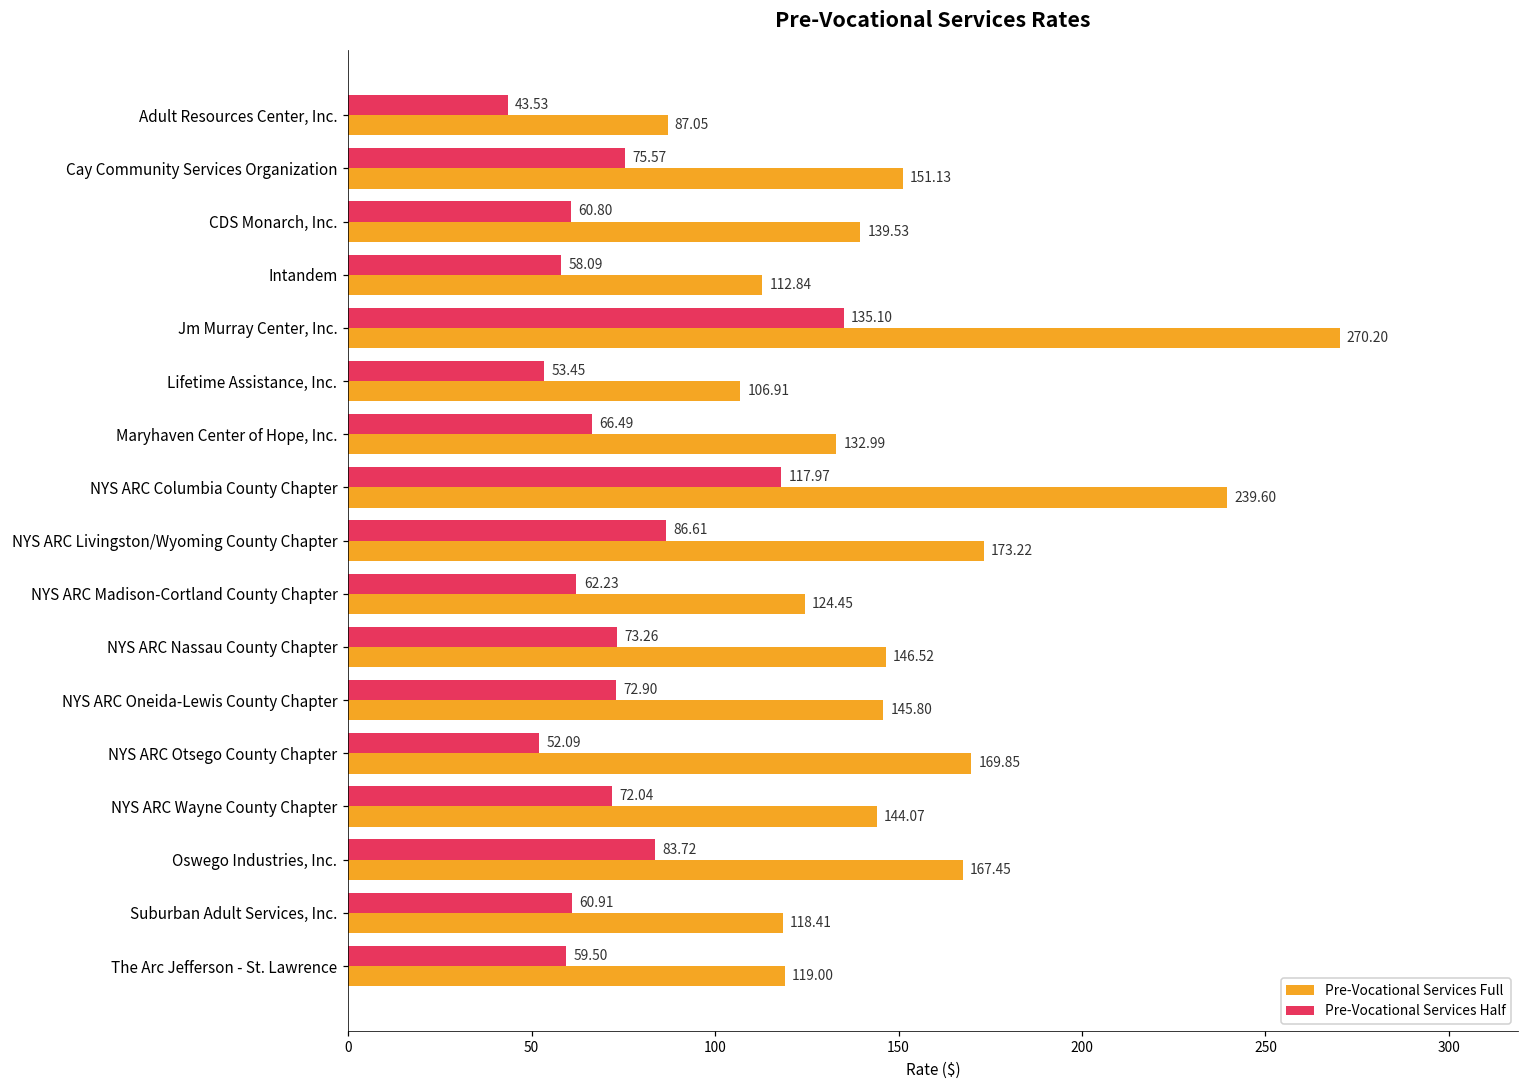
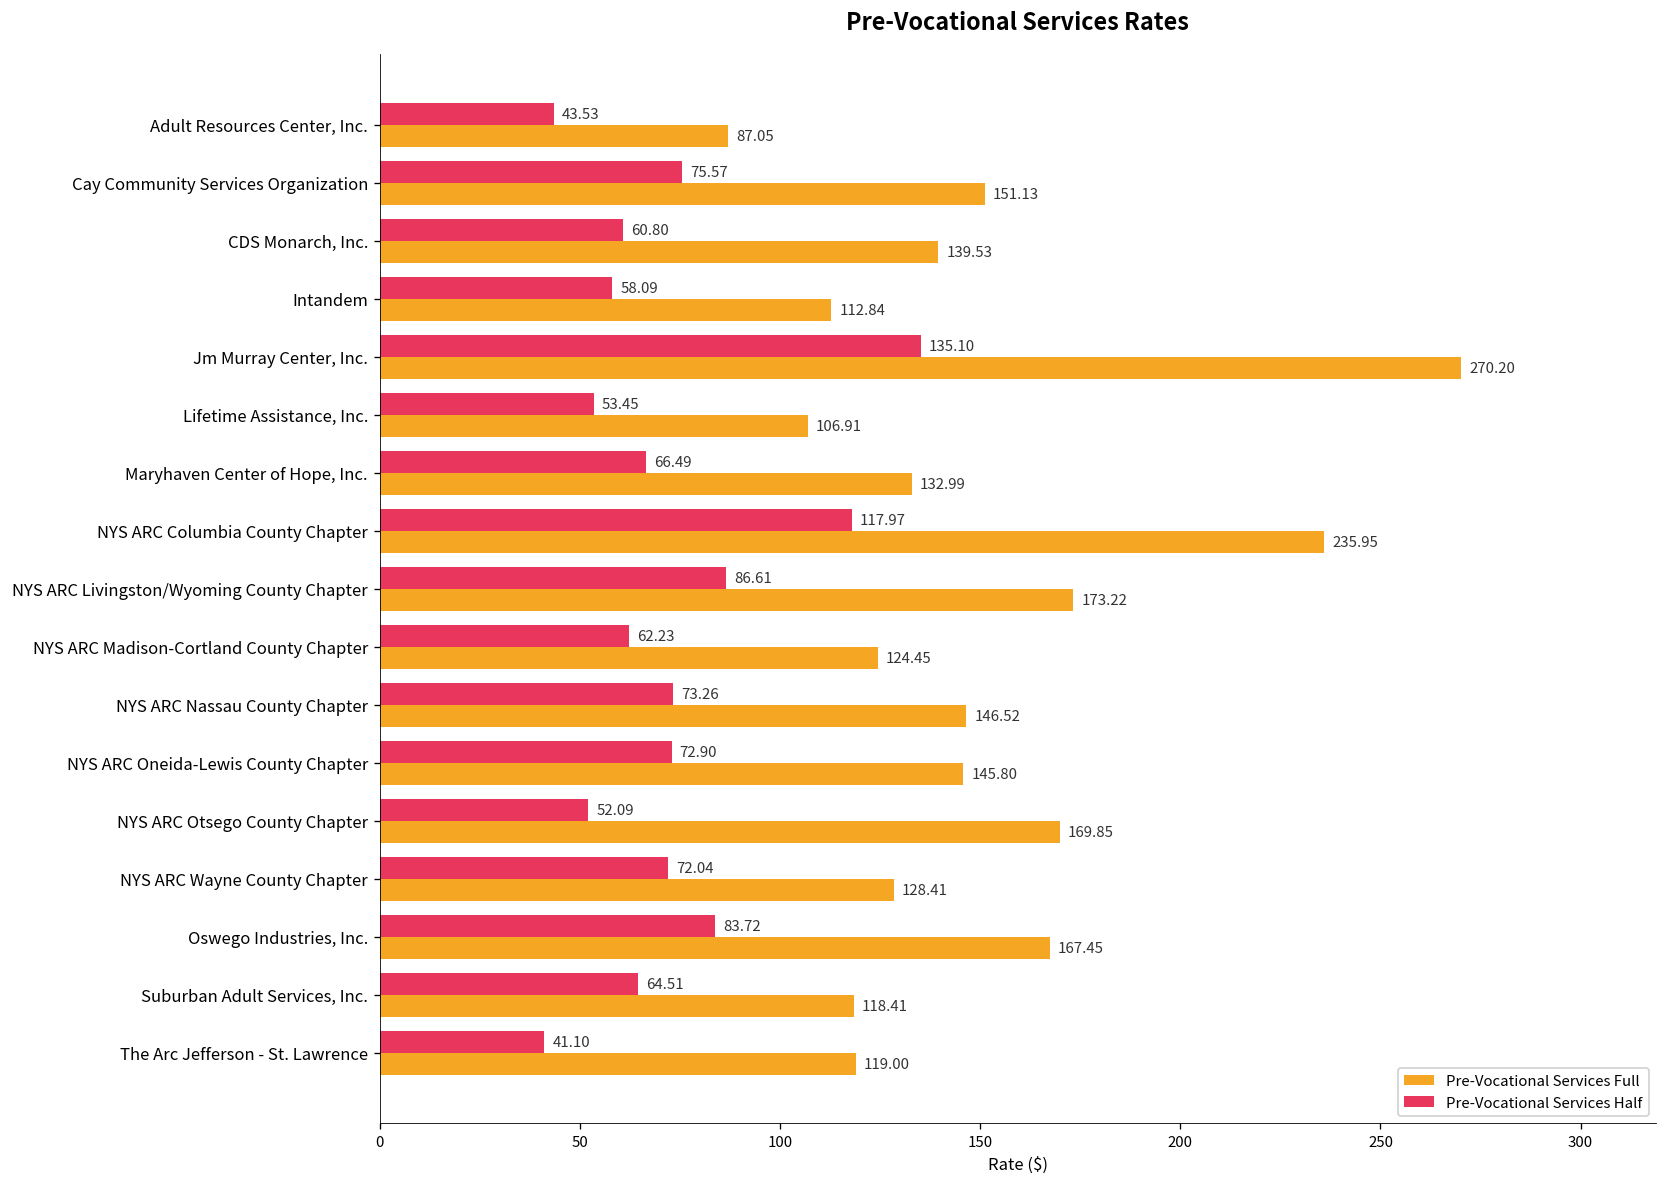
  {
    "Pre-Vocational Services Full": {
      "Adult Resources Center, Inc.": 87.05,
      "Cay Community Services Organization": 151.13,
      "CDS Monarch, Inc.": 139.53,
      "Intandem": 112.84,
      "Jm Murray Center, Inc.": 270.20,
      "Lifetime Assistance, Inc.": 106.91,
      "Maryhaven Center of Hope, Inc.": 132.99,
-     "NYS ARC Columbia County Chapter": 239.60,
+     "NYS ARC Columbia County Chapter": 235.95,
      "NYS ARC Livingston/Wyoming County Chapter": 173.22,
      "NYS ARC Madison-Cortland County Chapter": 124.45,
      "NYS ARC Nassau County Chapter": 146.52,
      "NYS ARC Oneida-Lewis County Chapter": 145.80,
      "NYS ARC Otsego County Chapter": 169.85,
-     "NYS ARC Wayne County Chapter": 144.07,
+     "NYS ARC Wayne County Chapter": 128.41,
      "Oswego Industries, Inc.": 167.45,
      "Suburban Adult Services, Inc.": 118.41,
      "The Arc Jefferson - St. Lawrence": 119.00
    },
    "Pre-Vocational Services Half": {
      "Adult Resources Center, Inc.": 43.53,
      "Cay Community Services Organization": 75.57,
      "CDS Monarch, Inc.": 60.80,
      "Intandem": 58.09,
      "Jm Murray Center, Inc.": 135.10,
      "Lifetime Assistance, Inc.": 53.45,
      "Maryhaven Center of Hope, Inc.": 66.49,
      "NYS ARC Columbia County Chapter": 117.97,
      "NYS ARC Livingston/Wyoming County Chapter": 86.61,
      "NYS ARC Madison-Cortland County Chapter": 62.23,
      "NYS ARC Nassau County Chapter": 73.26,
      "NYS ARC Oneida-Lewis County Chapter": 72.90,
      "NYS ARC Otsego County Chapter": 52.09,
      "NYS ARC Wayne County Chapter": 72.04,
      "Oswego Industries, Inc.": 83.72,
-     "Suburban Adult Services, Inc.": 60.91,
-     "The Arc Jefferson - St. Lawrence": 59.50
+     "Suburban Adult Services, Inc.": 64.51,
+     "The Arc Jefferson - St. Lawrence": 41.10
    }
  }
